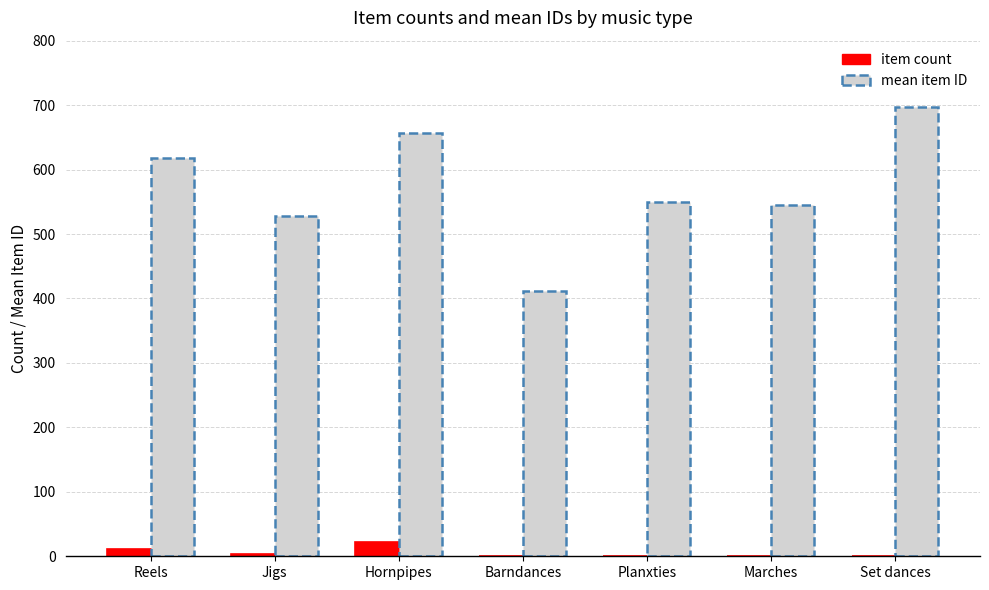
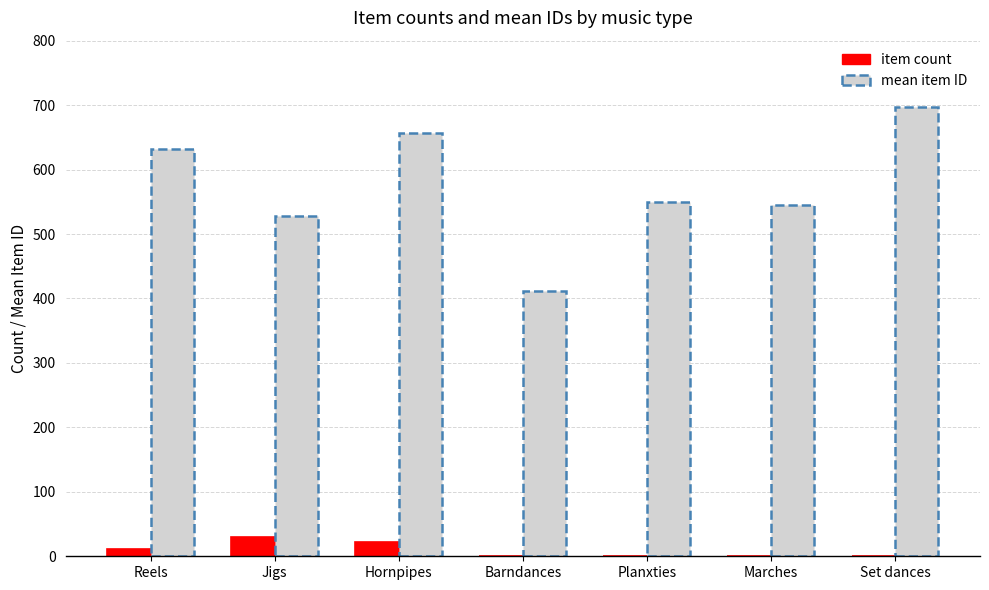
  {
    "item count": {
      "Reels": 10,
-     "Jigs": 0,
+     "Jigs": 30,
      "Hornpipes": 20
    },
    "mean item ID": {
-     "Reels": 620,
+     "Reels": 630,
      "Jigs": 530,
      "Hornpipes": 660,
      "Barndances": 410,
      "Planxties": 550,
      "Marches": 550,
      "Set dances": 700
    }
  }
